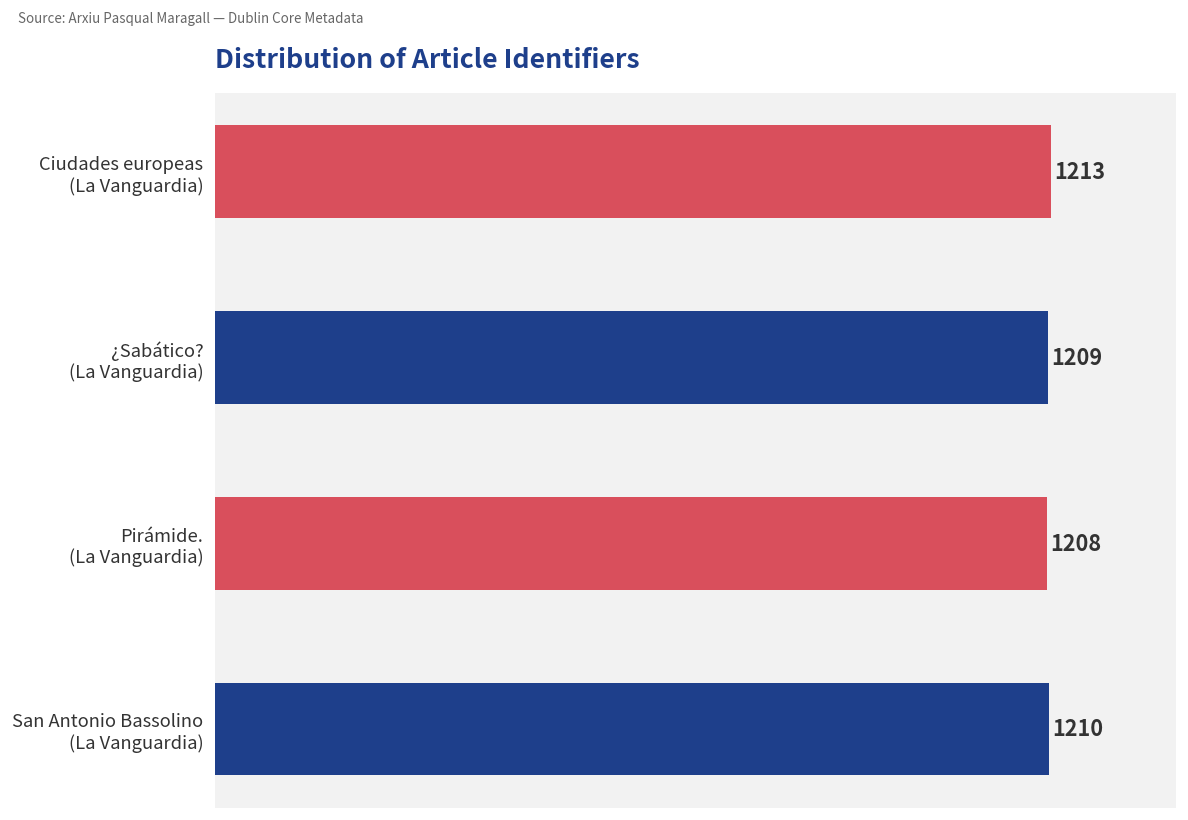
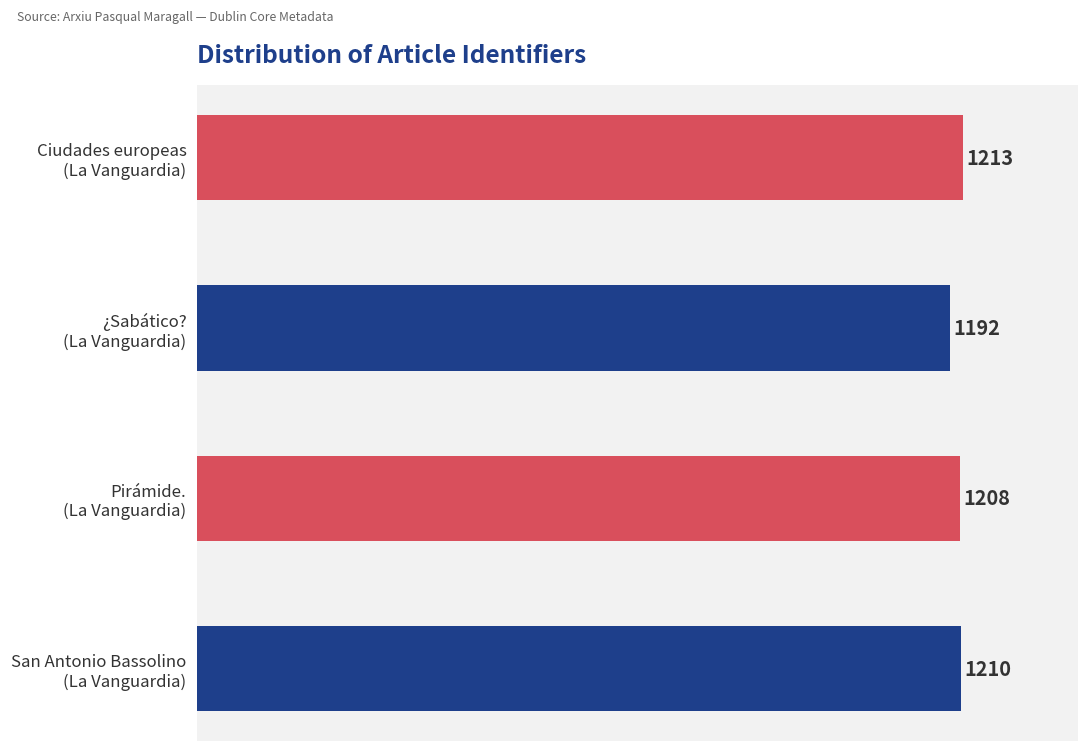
  {
    "Ciudades europeas (La Vanguardia)": 1213,
-   "¿Sabático? (La Vanguardia)": 1209,
+   "¿Sabático? (La Vanguardia)": 1192,
    "Pirámide. (La Vanguardia)": 1208,
    "San Antonio Bassolino (La Vanguardia)": 1210
  }
